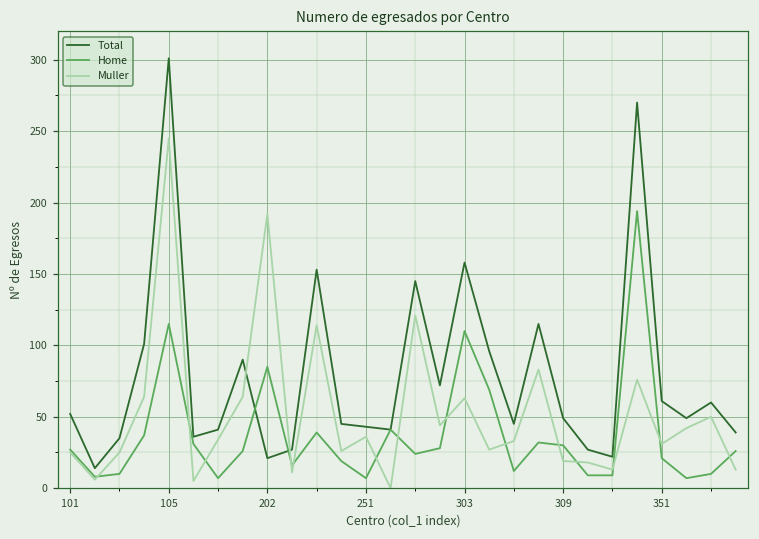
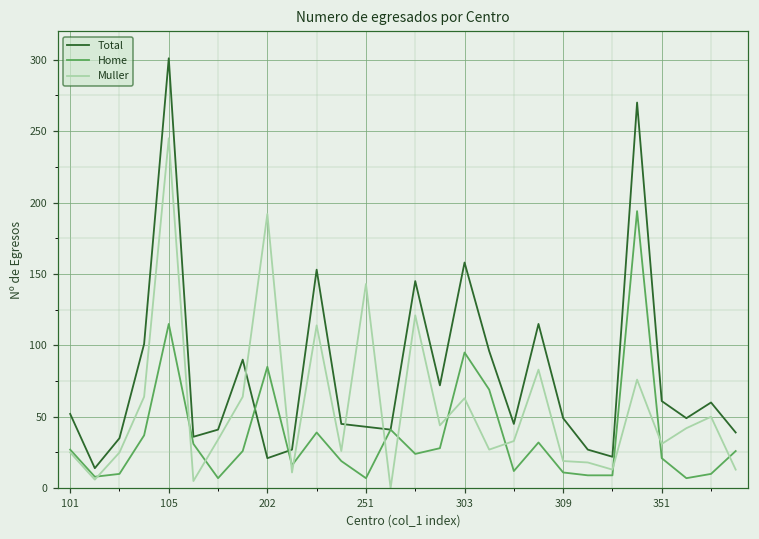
  {
    "Total": {
      "101": 52,
      "105": 301,
      "202": 21,
      "251": 43,
      "303": 158,
      "309": 49,
      "351": 61
    },
    "Home": {
      "101": 27,
      "105": 115,
      "202": 85,
      "251": 7,
-     "303": 110,
-     "309": 30,
+     "303": 95,
+     "309": 11,
      "351": 21
    },
    "Muller": {
      "101": 25,
      "105": 245,
      "202": 192,
-     "251": 36,
+     "251": 143,
      "303": 63,
      "309": 19,
      "351": 31
    }
  }
